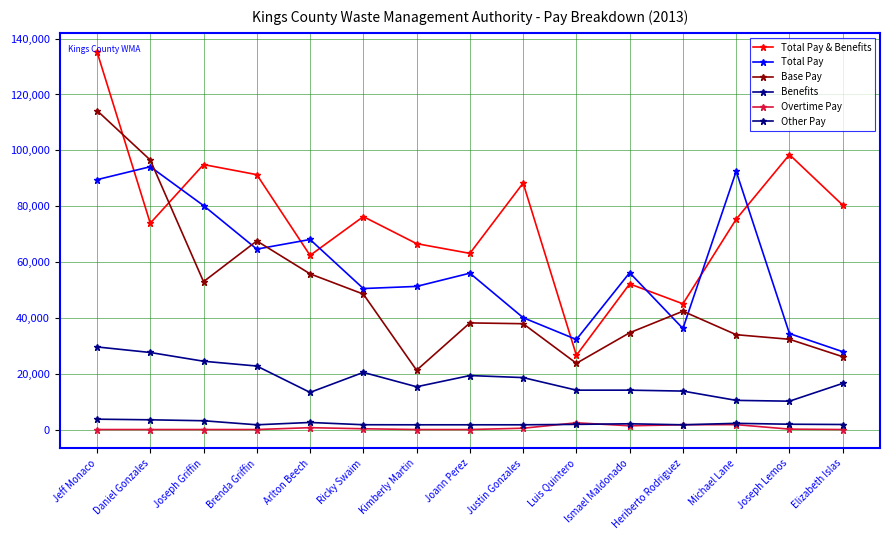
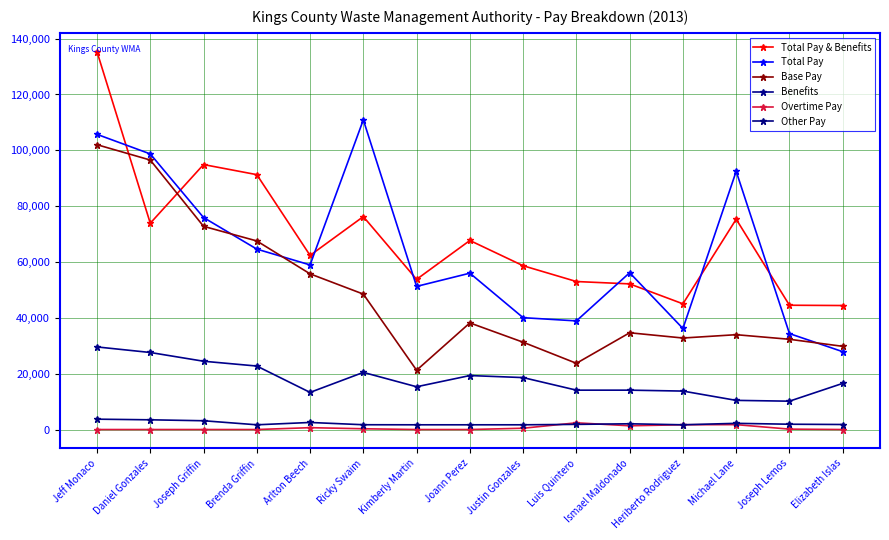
  {
    "Total Pay & Benefits": {
      "Jeff Monaco": "135,000",
      "Daniel Gonzales": "74,000",
      "Joseph Griffin": "95,000",
      "Brenda Griffin": "91,000",
      "Arlton Beech": "62,000",
      "Ricky Swaim": "76,000",
-     "Kimberly Martin": "67,000",
-     "Joann Perez": "63,000",
-     "Justin Gonzales": "88,000",
-     "Luis Quintero": "27,000",
+     "Kimberly Martin": "54,000",
+     "Joann Perez": "68,000",
+     "Justin Gonzales": "59,000",
+     "Luis Quintero": "53,000",
      "Ismael Maldonado": "52,000",
      "Heriberto Rodriguez": "45,000",
      "Michael Lane": "75,000",
-     "Joseph Lemos": "98,000",
-     "Elizabeth Islas": "80,000"
+     "Joseph Lemos": "45,000",
+     "Elizabeth Islas": "44,000"
    },
    "Total Pay": {
-     "Jeff Monaco": "89,000",
-     "Daniel Gonzales": "94,000",
-     "Joseph Griffin": "80,000",
+     "Jeff Monaco": "106,000",
+     "Daniel Gonzales": "99,000",
+     "Joseph Griffin": "76,000",
      "Brenda Griffin": "65,000",
-     "Arlton Beech": "68,000",
-     "Ricky Swaim": "50,000",
+     "Arlton Beech": "59,000",
+     "Ricky Swaim": "111,000",
      "Kimberly Martin": "51,000",
      "Joann Perez": "56,000",
      "Justin Gonzales": "40,000",
-     "Luis Quintero": "32,000",
+     "Luis Quintero": "39,000",
      "Ismael Maldonado": "56,000",
      "Heriberto Rodriguez": "36,000",
      "Michael Lane": "92,000",
      "Joseph Lemos": "34,000",
      "Elizabeth Islas": "28,000"
    },
    "Base Pay": {
-     "Jeff Monaco": "114,000",
+     "Jeff Monaco": "102,000",
      "Daniel Gonzales": "97,000",
-     "Joseph Griffin": "53,000",
+     "Joseph Griffin": "73,000",
      "Brenda Griffin": "68,000",
      "Arlton Beech": "56,000",
      "Ricky Swaim": "49,000",
      "Kimberly Martin": "21,000",
      "Joann Perez": "38,000",
-     "Justin Gonzales": "38,000",
+     "Justin Gonzales": "31,000",
      "Luis Quintero": "24,000",
      "Ismael Maldonado": "35,000",
-     "Heriberto Rodriguez": "42,000",
+     "Heriberto Rodriguez": "33,000",
      "Michael Lane": "34,000",
      "Joseph Lemos": "32,000",
-     "Elizabeth Islas": "26,000"
+     "Elizabeth Islas": "30,000"
    },
    "Overtime Pay": {
      "Jeff Monaco": "0",
      "Daniel Gonzales": "0",
      "Joseph Griffin": "0",
      "Brenda Griffin": "0",
      "Arlton Beech": "1,000",
      "Ricky Swaim": "0",
      "Kimberly Martin": "0",
      "Joann Perez": "0",
      "Justin Gonzales": "0",
      "Joseph Lemos": "0",
      "Elizabeth Islas": "0"
    }
  }
